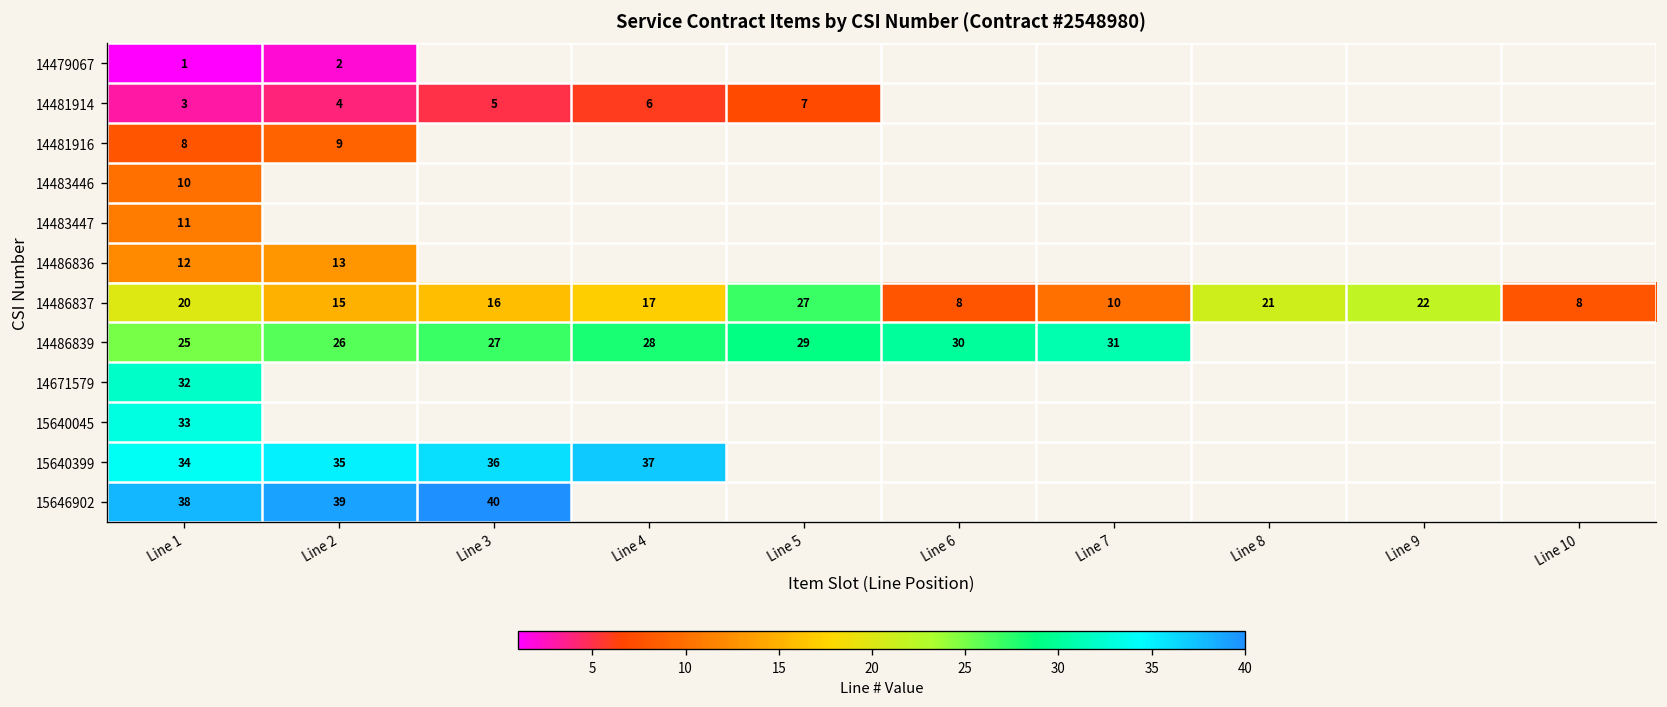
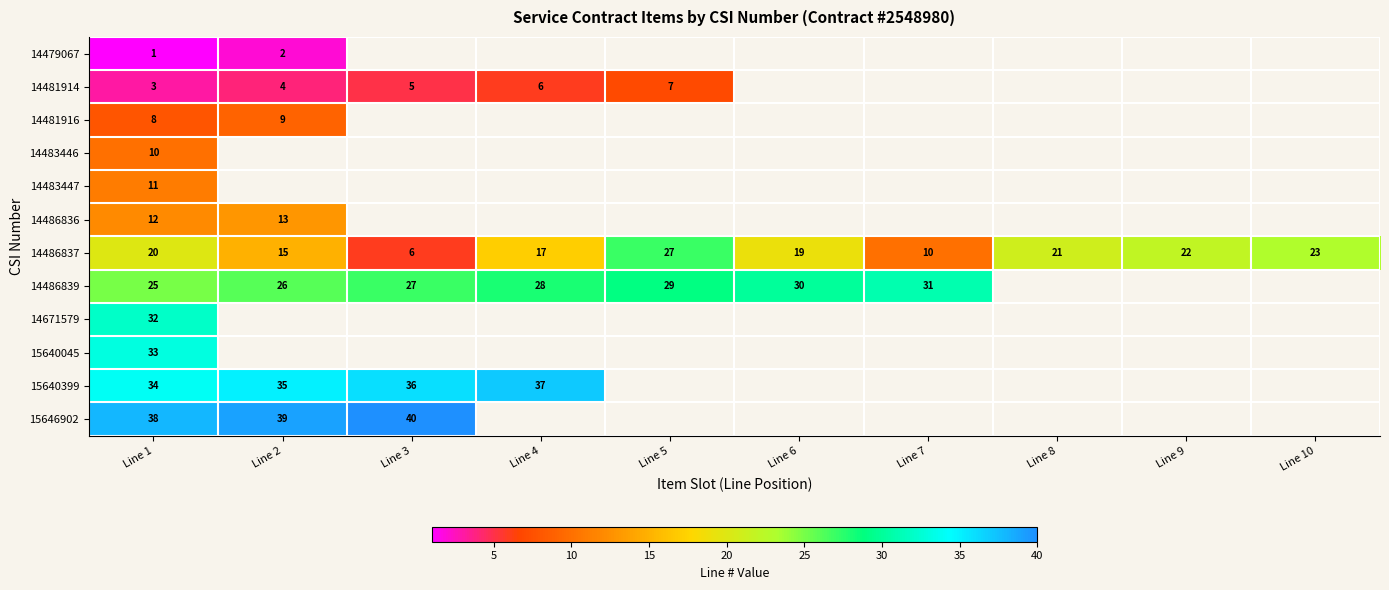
  {
    "14479067": {
      "Line 1": 1,
      "Line 2": 2
    },
    "14481914": {
      "Line 1": 3,
      "Line 2": 4,
      "Line 3": 5,
      "Line 4": 6,
      "Line 5": 7
    },
    "14481916": {
      "Line 1": 8,
      "Line 2": 9
    },
    "14483446": {
      "Line 1": 10
    },
    "14483447": {
      "Line 1": 11
    },
    "14486836": {
      "Line 1": 12,
      "Line 2": 13
    },
    "14486837": {
      "Line 1": 20,
      "Line 2": 15,
-     "Line 3": 16,
+     "Line 3": 6,
      "Line 4": 17,
      "Line 5": 27,
-     "Line 6": 8,
+     "Line 6": 19,
      "Line 7": 10,
      "Line 8": 21,
      "Line 9": 22,
-     "Line 10": 8
+     "Line 10": 23
    },
    "14486839": {
      "Line 1": 25,
      "Line 2": 26,
      "Line 3": 27,
      "Line 4": 28,
      "Line 5": 29,
      "Line 6": 30,
      "Line 7": 31
    },
    "14671579": {
      "Line 1": 32
    },
    "15640045": {
      "Line 1": 33
    },
    "15640399": {
      "Line 1": 34,
      "Line 2": 35,
      "Line 3": 36,
      "Line 4": 37
    },
    "15646902": {
      "Line 1": 38,
      "Line 2": 39,
      "Line 3": 40
    }
  }
